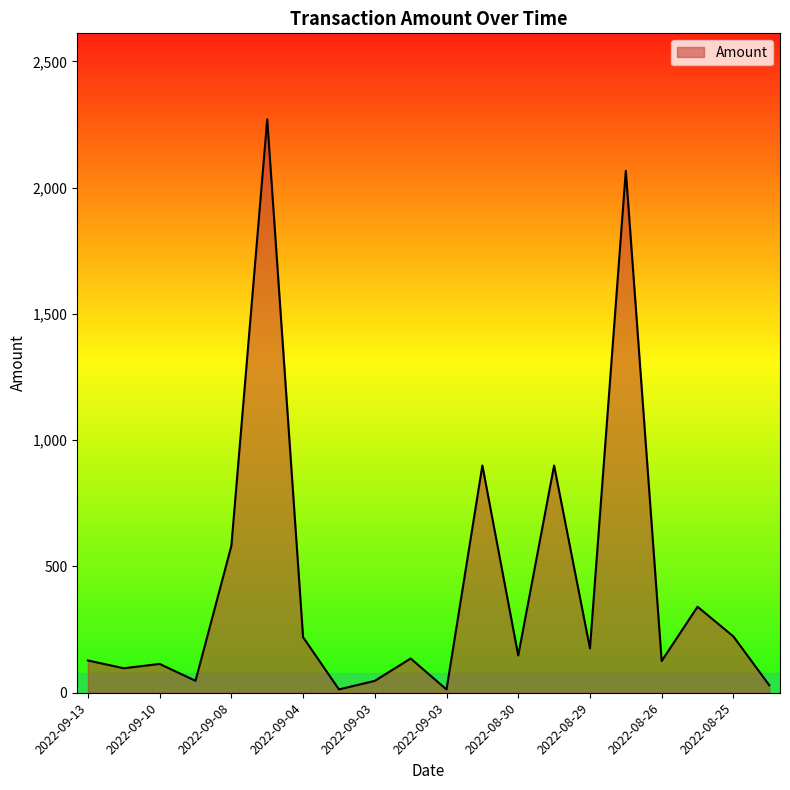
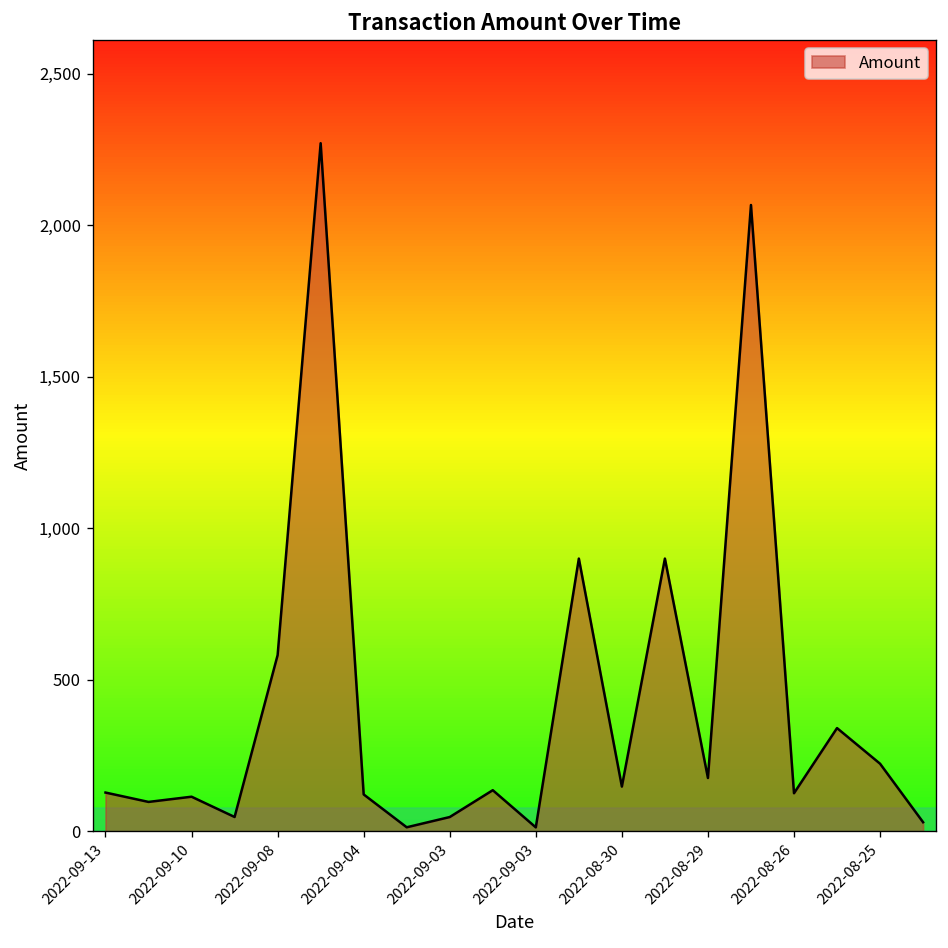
  {
    "2022-09-10": 110,
    "2022-09-08": 580,
-   "2022-09-04": 220,
+   "2022-09-04": 120,
    "2022-08-29": 180
  }
